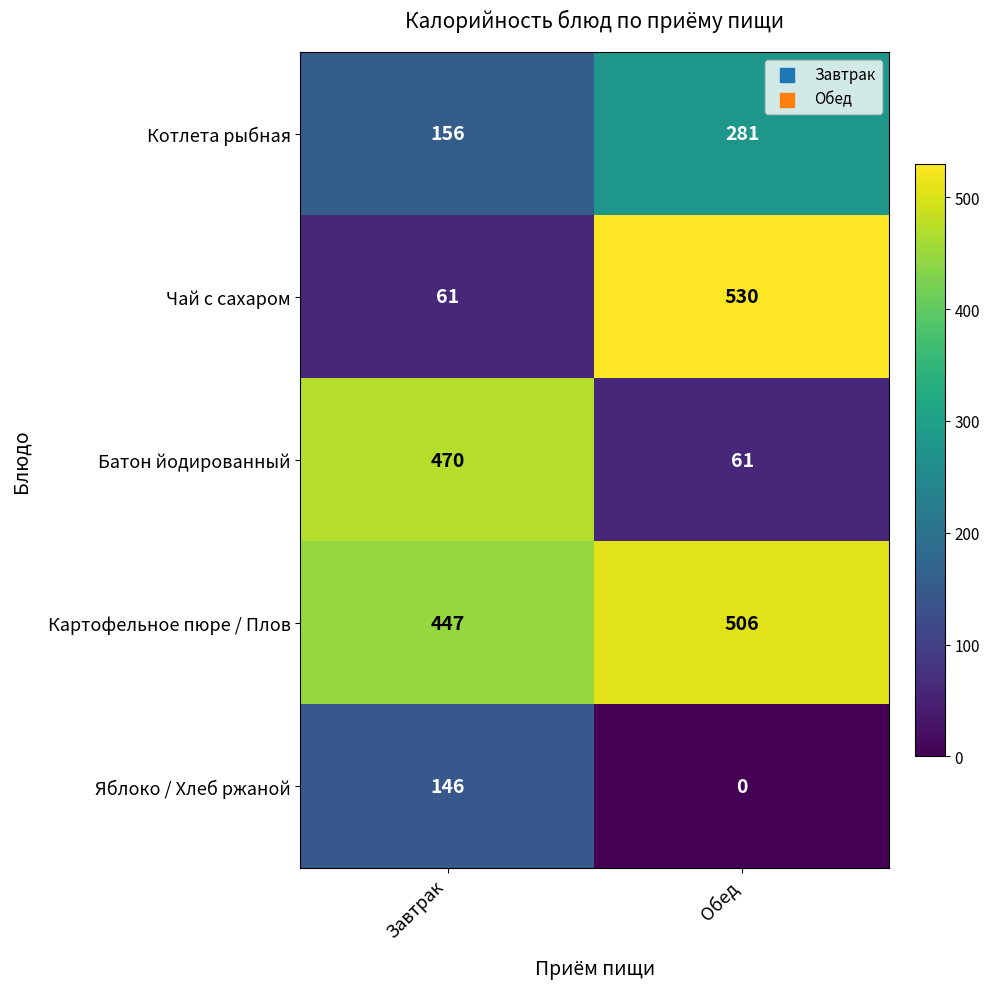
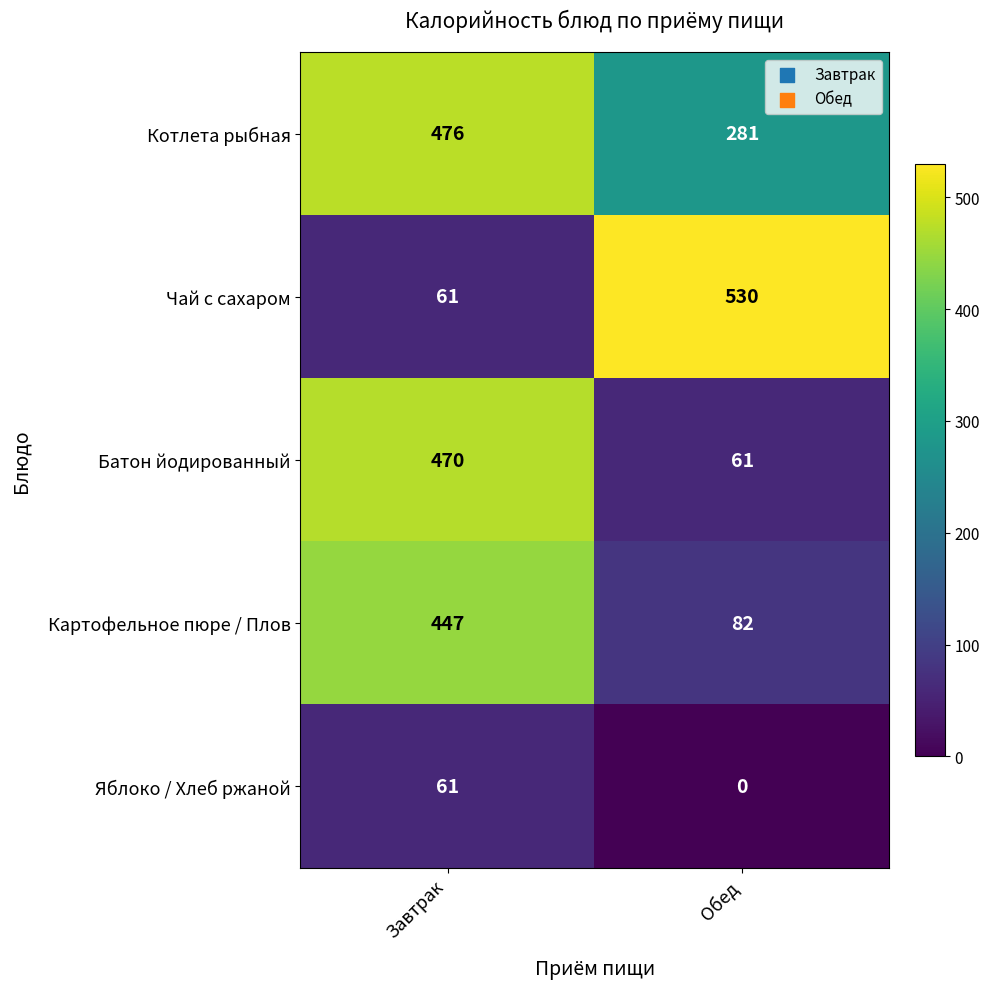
  {
    "Котлета рыбная": {
-     "Завтрак": 156,
+     "Завтрак": 476,
      "Обед": 281
    },
    "Чай с сахаром": {
      "Завтрак": 61,
      "Обед": 530
    },
    "Батон йодированный": {
      "Завтрак": 470,
      "Обед": 61
    },
    "Картофельное пюре / Плов": {
      "Завтрак": 447,
-     "Обед": 506
+     "Обед": 82
    },
    "Яблоко / Хлеб ржаной": {
-     "Завтрак": 146,
+     "Завтрак": 61,
      "Обед": 0
    }
  }
